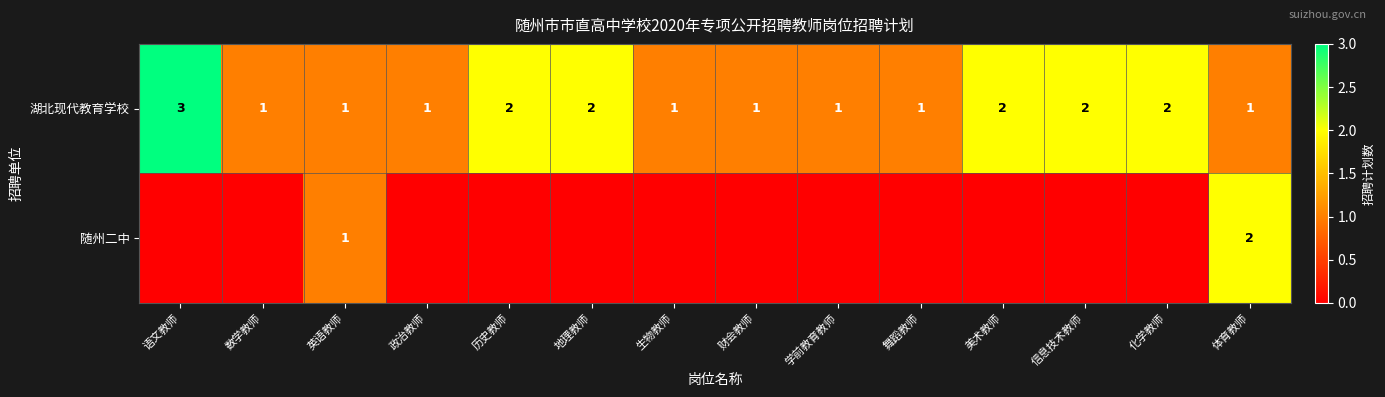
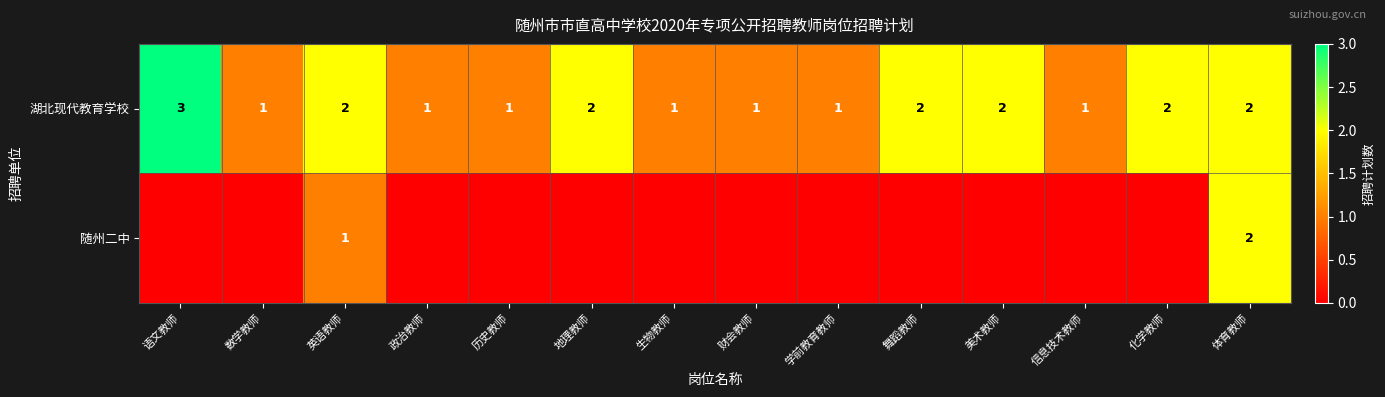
  {
    "湖北现代教育学校": {
      "语文教师": 3,
      "数学教师": 1,
-     "英语教师": 1,
+     "英语教师": 2,
      "政治教师": 1,
-     "历史教师": 2,
+     "历史教师": 1,
      "地理教师": 2,
      "生物教师": 1,
      "财会教师": 1,
      "学前教育教师": 1,
-     "舞蹈教师": 1,
+     "舞蹈教师": 2,
      "美术教师": 2,
-     "信息技术教师": 2,
+     "信息技术教师": 1,
      "化学教师": 2,
-     "体育教师": 1
+     "体育教师": 2
    },
    "随州二中": {
      "英语教师": 1,
      "体育教师": 2
    }
  }
